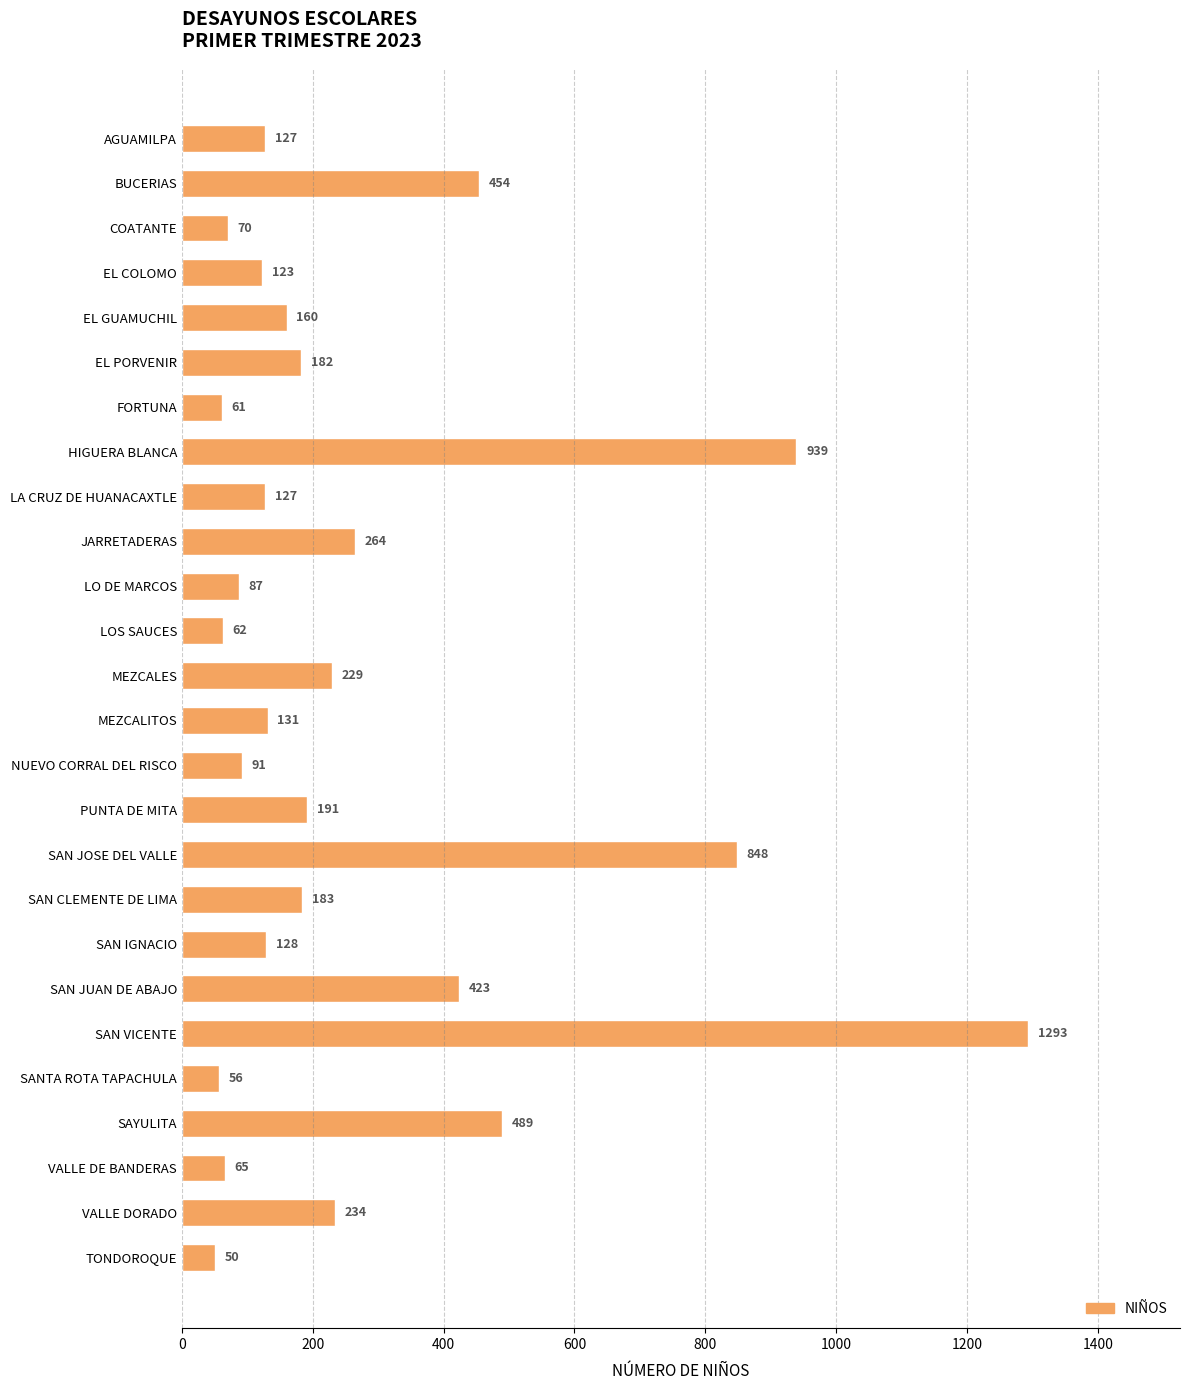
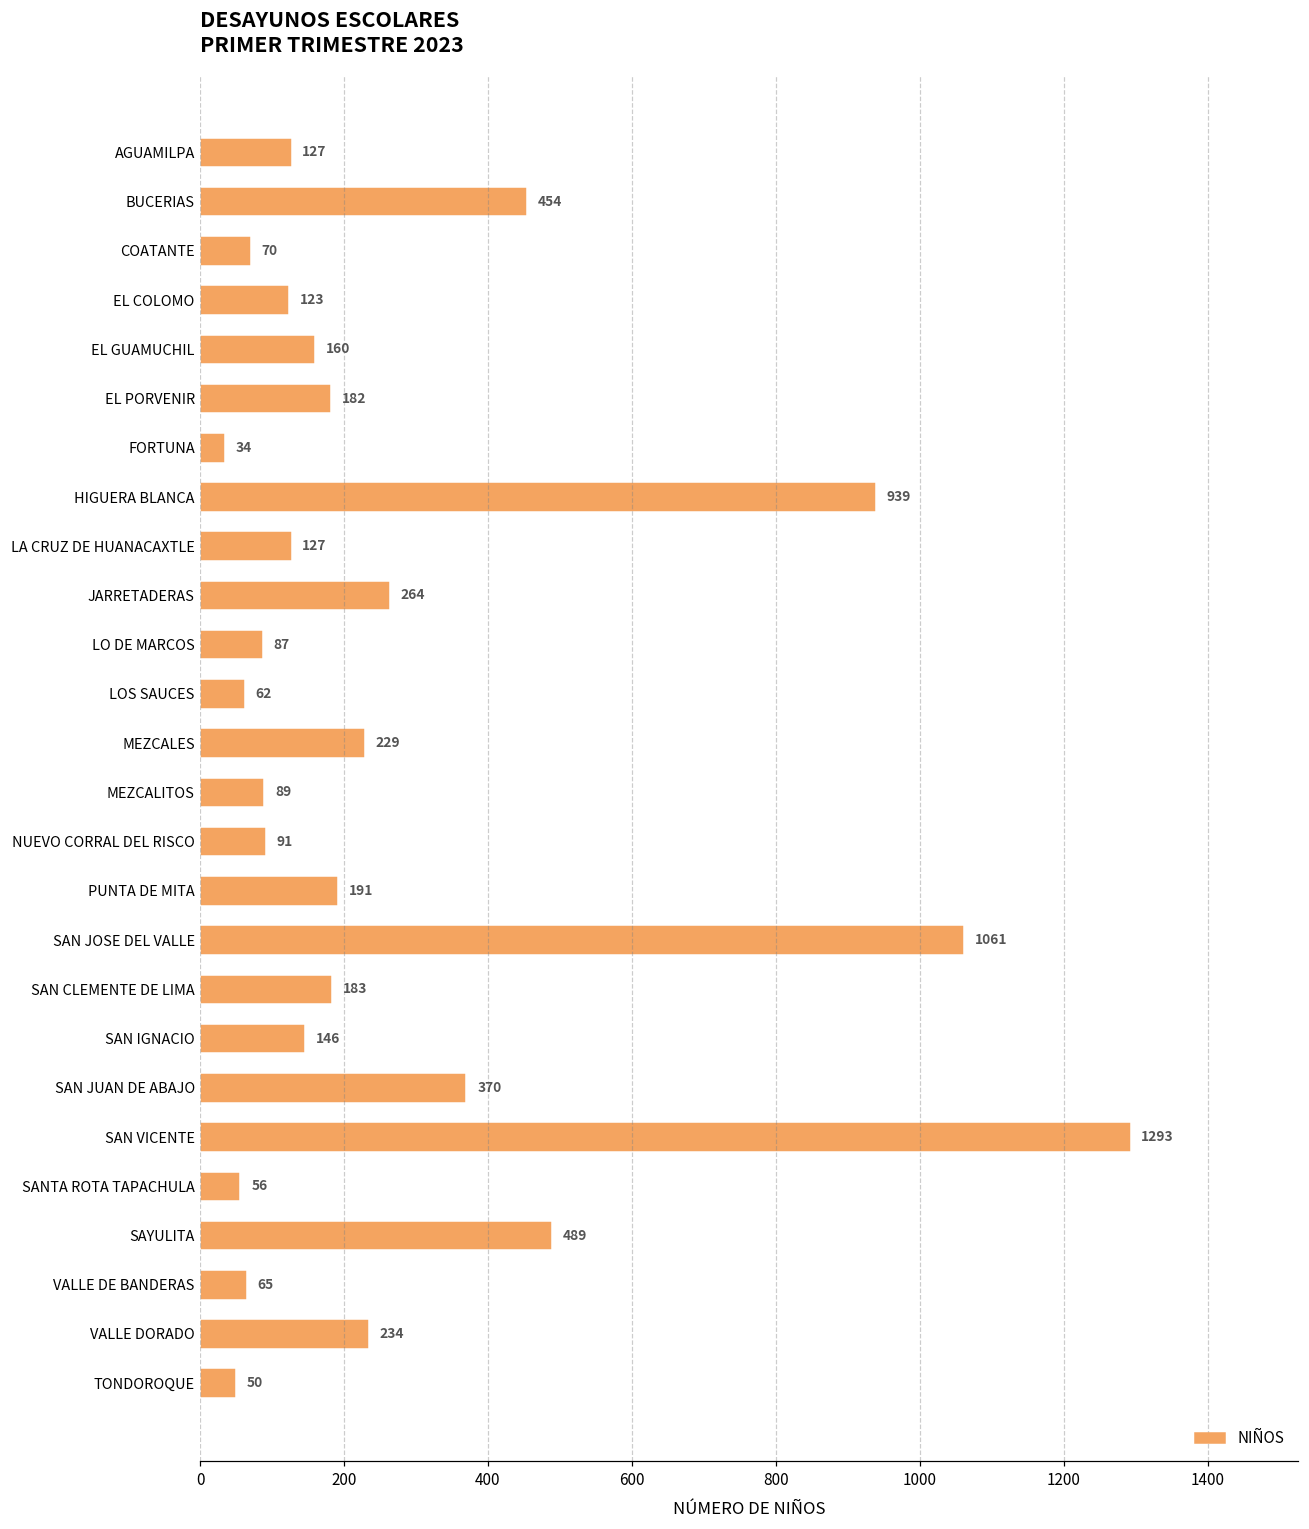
  {
    "AGUAMILPA": 127,
    "BUCERIAS": 454,
    "COATANTE": 70,
    "EL COLOMO": 123,
    "EL GUAMUCHIL": 160,
    "EL PORVENIR": 182,
-   "FORTUNA": 61,
+   "FORTUNA": 34,
    "HIGUERA BLANCA": 939,
    "LA CRUZ DE HUANACAXTLE": 127,
    "JARRETADERAS": 264,
    "LO DE MARCOS": 87,
    "LOS SAUCES": 62,
    "MEZCALES": 229,
-   "MEZCALITOS": 131,
+   "MEZCALITOS": 89,
    "NUEVO CORRAL DEL RISCO": 91,
    "PUNTA DE MITA": 191,
-   "SAN JOSE DEL VALLE": 848,
+   "SAN JOSE DEL VALLE": 1061,
    "SAN CLEMENTE DE LIMA": 183,
-   "SAN IGNACIO": 128,
-   "SAN JUAN DE ABAJO": 423,
+   "SAN IGNACIO": 146,
+   "SAN JUAN DE ABAJO": 370,
    "SAN VICENTE": 1293,
    "SANTA ROTA TAPACHULA": 56,
    "SAYULITA": 489,
    "VALLE DE BANDERAS": 65,
    "VALLE DORADO": 234,
    "TONDOROQUE": 50
  }
